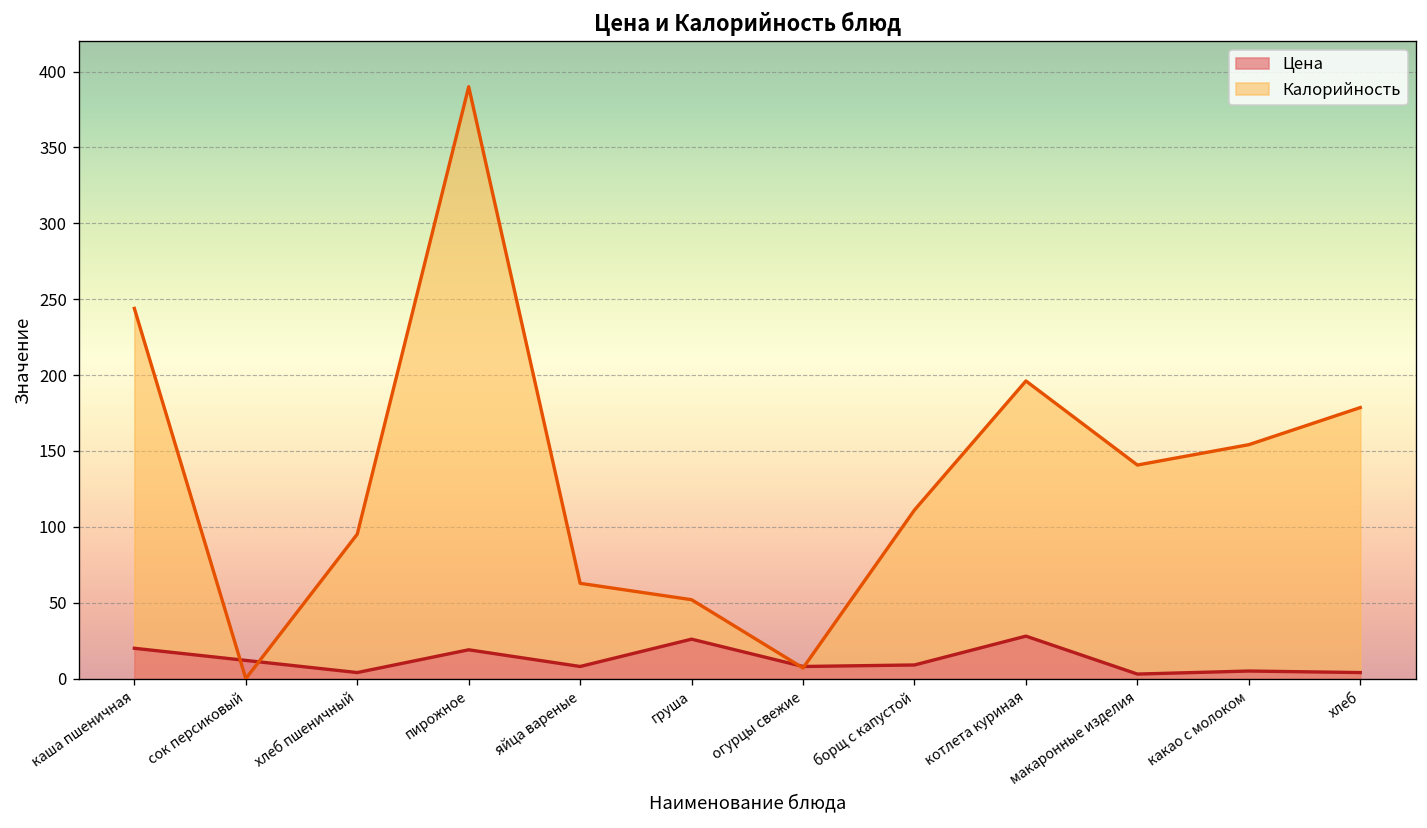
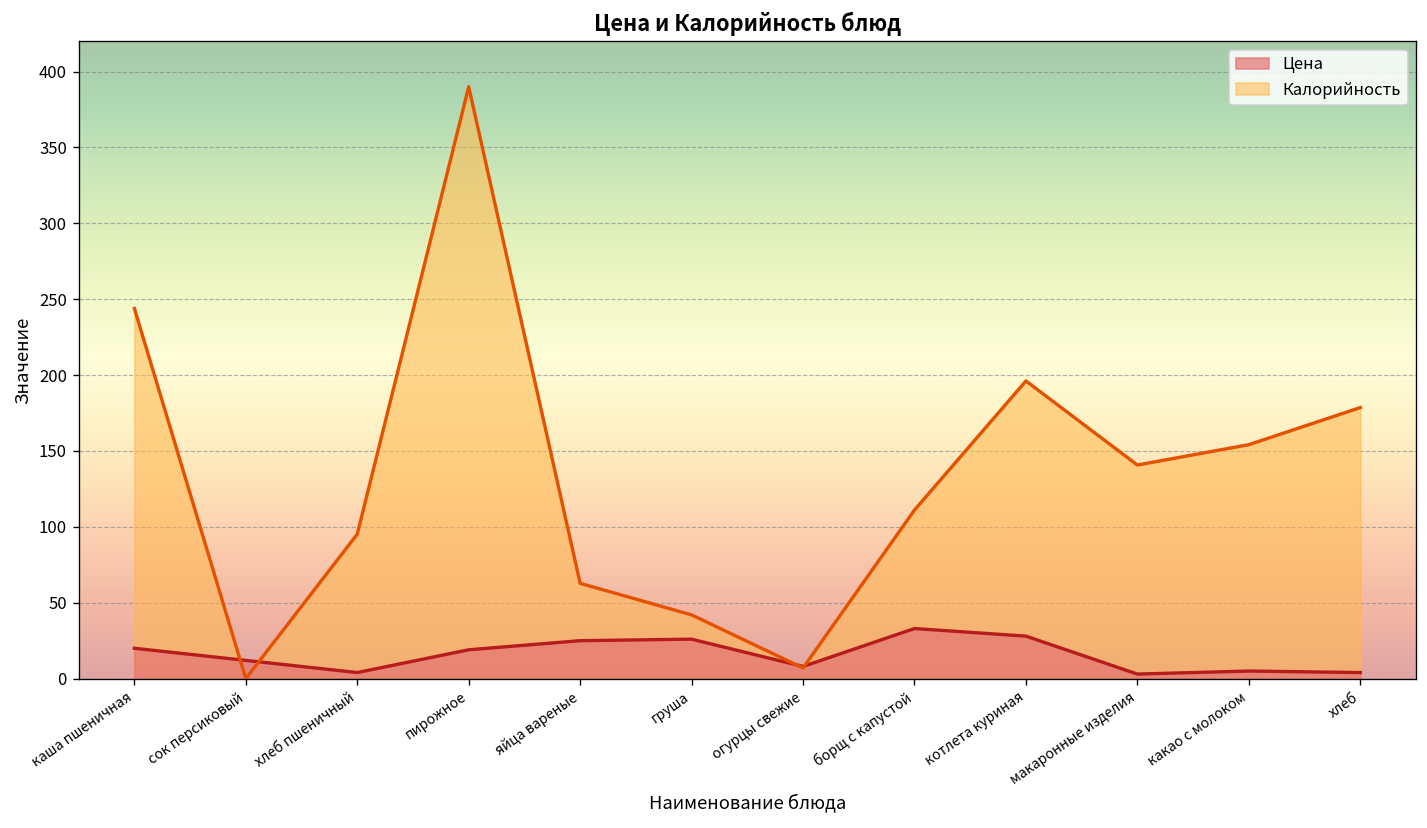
  {
    "Цена": {
      "каша пшеничная": 20,
      "сок персиковый": 12,
      "хлеб пшеничный": 4,
      "пирожное": 19,
-     "яйца вареные": 8,
+     "яйца вареные": 25,
      "груша": 26,
-     "борщ с капустой": 9,
+     "борщ с капустой": 33,
      "котлета куриная": 28,
      "макаронные изделия": 3,
      "какао с молоком": 5,
      "хлеб": 4
    },
    "Калорийность": {
      "каша пшеничная": 244,
      "сок персиковый": 0,
      "хлеб пшеничный": 95,
      "пирожное": 390,
      "яйца вареные": 63,
-     "груша": 52,
+     "груша": 42,
      "борщ с капустой": 111,
      "котлета куриная": 196,
      "макаронные изделия": 141,
      "какао с молоком": 154,
      "хлеб": 179
    }
  }
